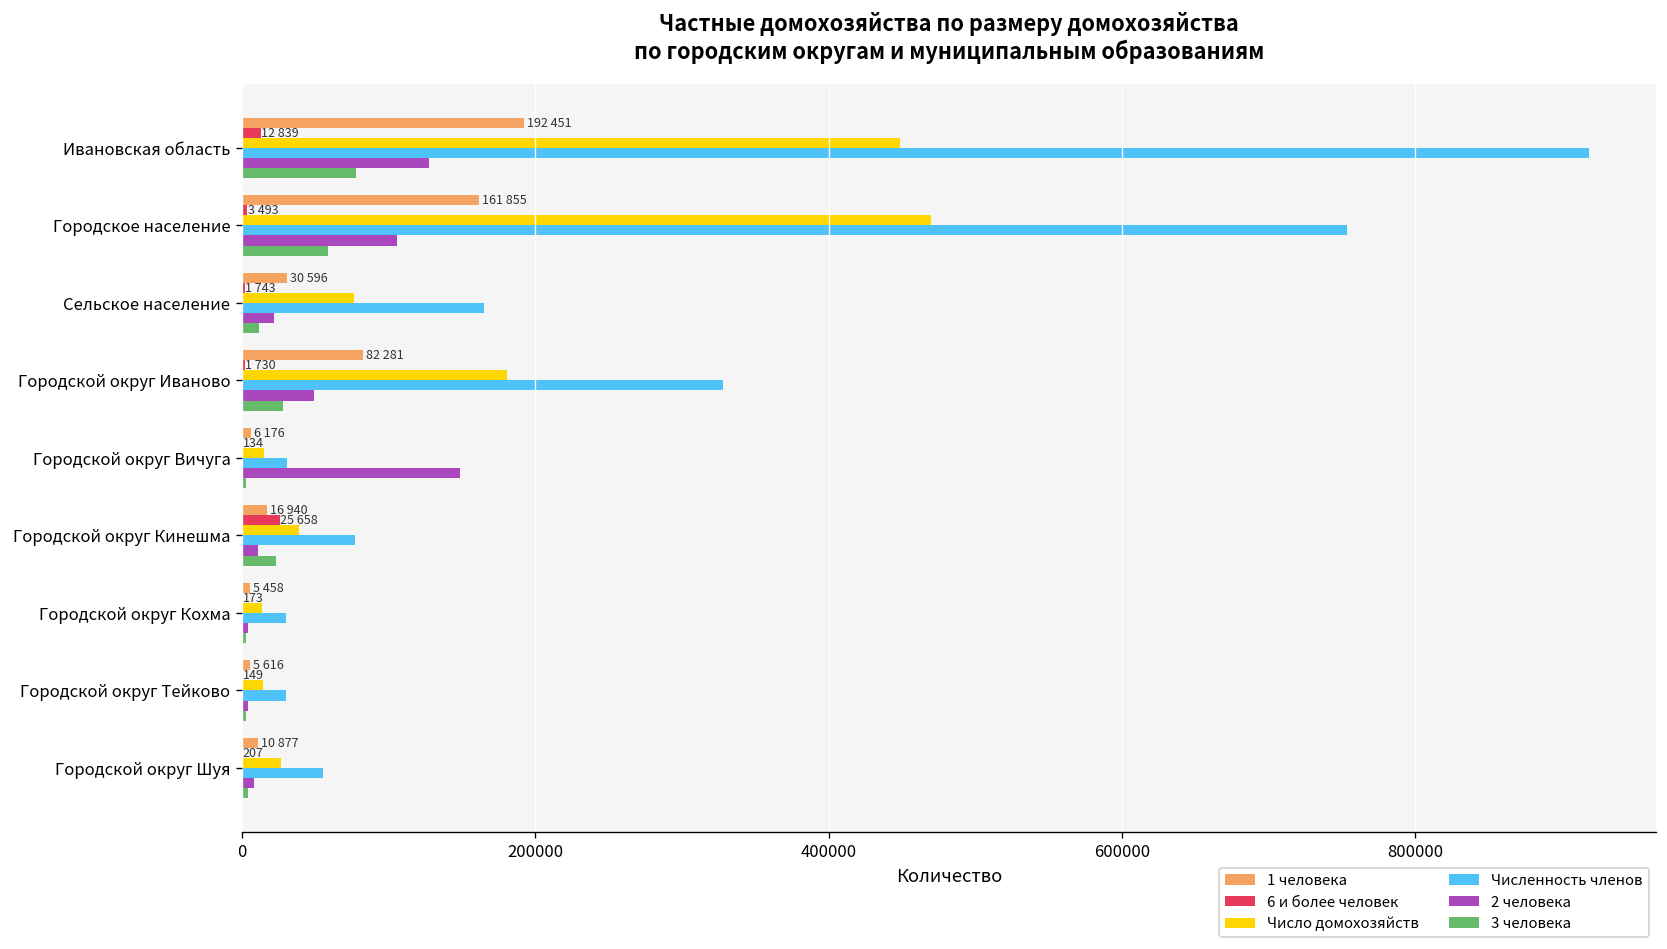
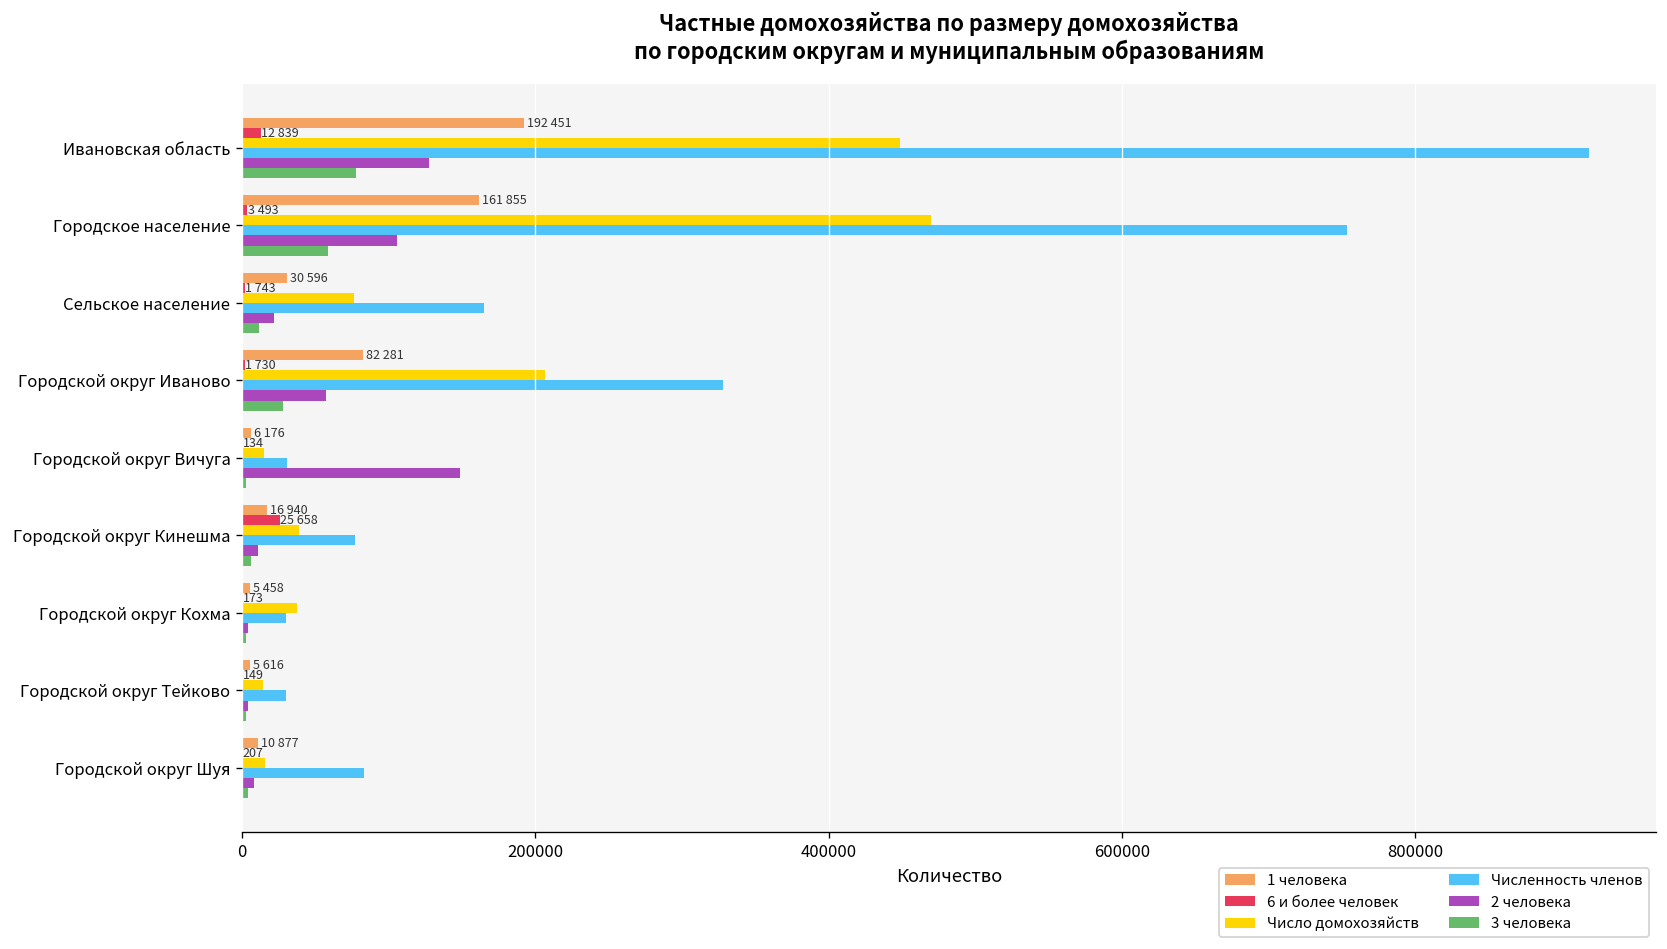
  {
    "6 и более человек": {
      "Городской округ Вичуга": 134,
      "Городской округ Кохма": 173,
      "Городской округ Тейково": 149,
      "Городской округ Шуя": 207
    },
    "Число домохозяйств": {
      "Ивановская область": 449000,
      "Городское население": 470000,
      "Сельское население": 76000,
-     "Городской округ Иваново": 181000,
+     "Городской округ Иваново": 207000,
      "Городской округ Вичуга": 15000,
      "Городской округ Кинешма": 39000,
-     "Городской округ Кохма": 14000,
+     "Городской округ Кохма": 38000,
      "Городской округ Тейково": 14000,
-     "Городской округ Шуя": 27000
+     "Городской округ Шуя": 16000
    },
    "Численность членов": {
      "Ивановская область": 918000,
      "Городское население": 753000,
      "Сельское население": 165000,
      "Городской округ Иваново": 328000,
      "Городской округ Вичуга": 31000,
      "Городской округ Кинешма": 77000,
      "Городской округ Кохма": 30000,
      "Городской округ Тейково": 30000,
-     "Городской округ Шуя": 55000
+     "Городской округ Шуя": 83000
    },
    "2 человека": {
      "Ивановская область": 127000,
      "Городское население": 106000,
      "Сельское население": 22000,
-     "Городской округ Иваново": 49000,
+     "Городской округ Иваново": 57000,
      "Городской округ Вичуга": 148000,
      "Городской округ Кинешма": 11000,
      "Городской округ Кохма": 4000,
      "Городской округ Тейково": 4000,
      "Городской округ Шуя": 8000
    },
    "3 человека": {
      "Ивановская область": 78000,
      "Городское население": 58000,
      "Сельское население": 12000,
      "Городской округ Иваново": 28000,
      "Городской округ Вичуга": 2000,
-     "Городской округ Кинешма": 23000,
+     "Городской округ Кинешма": 6000,
      "Городской округ Кохма": 2000,
      "Городской округ Тейково": 2000,
      "Городской округ Шуя": 4000
    }
  }
